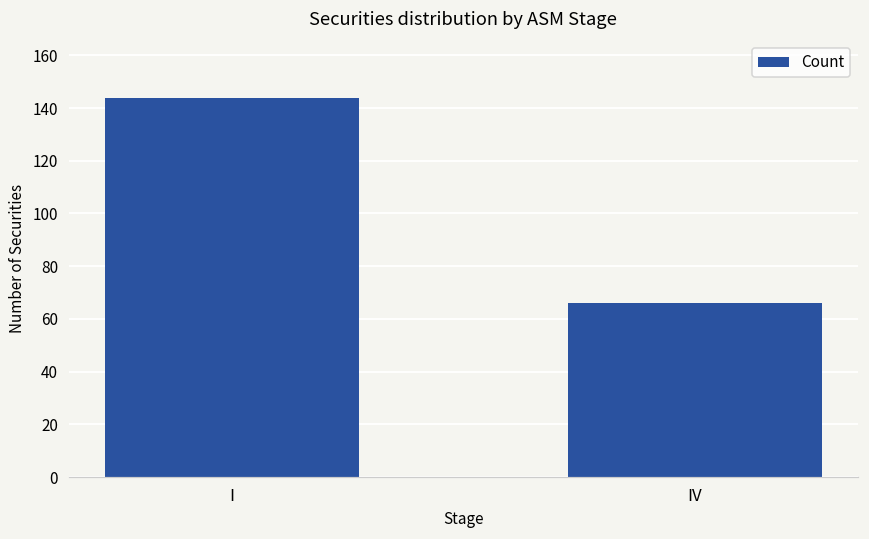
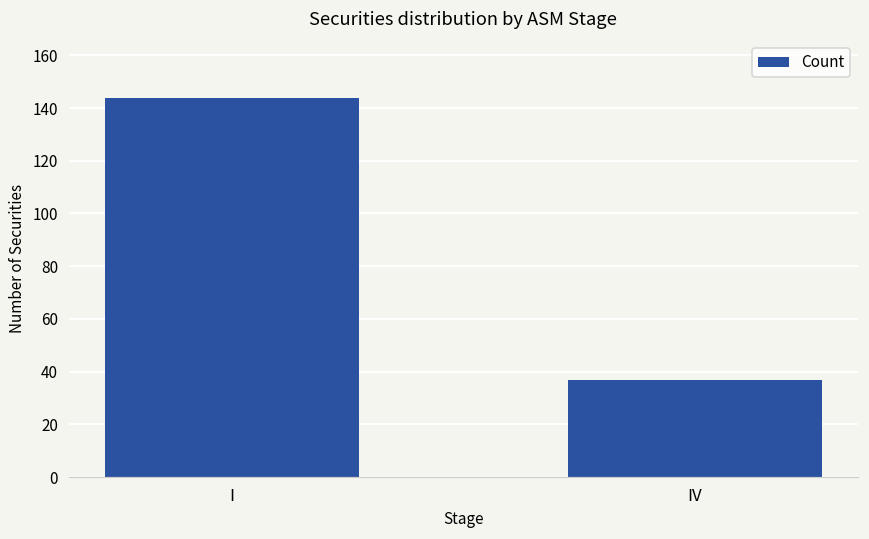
  {
    "I": 144,
-   "IV": 66
+   "IV": 37
  }
